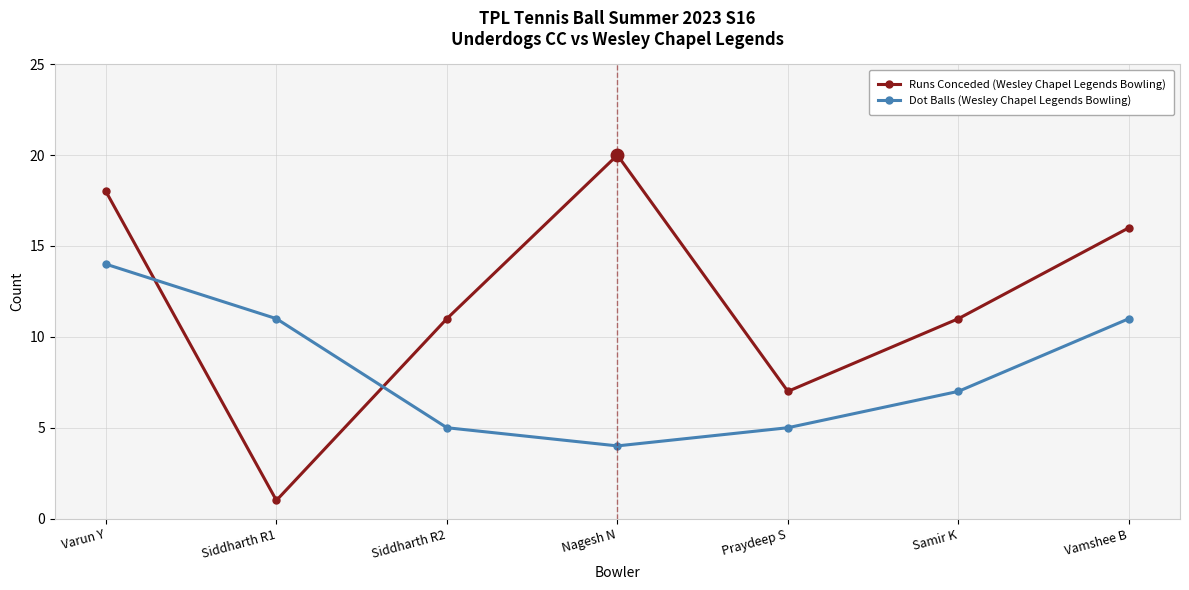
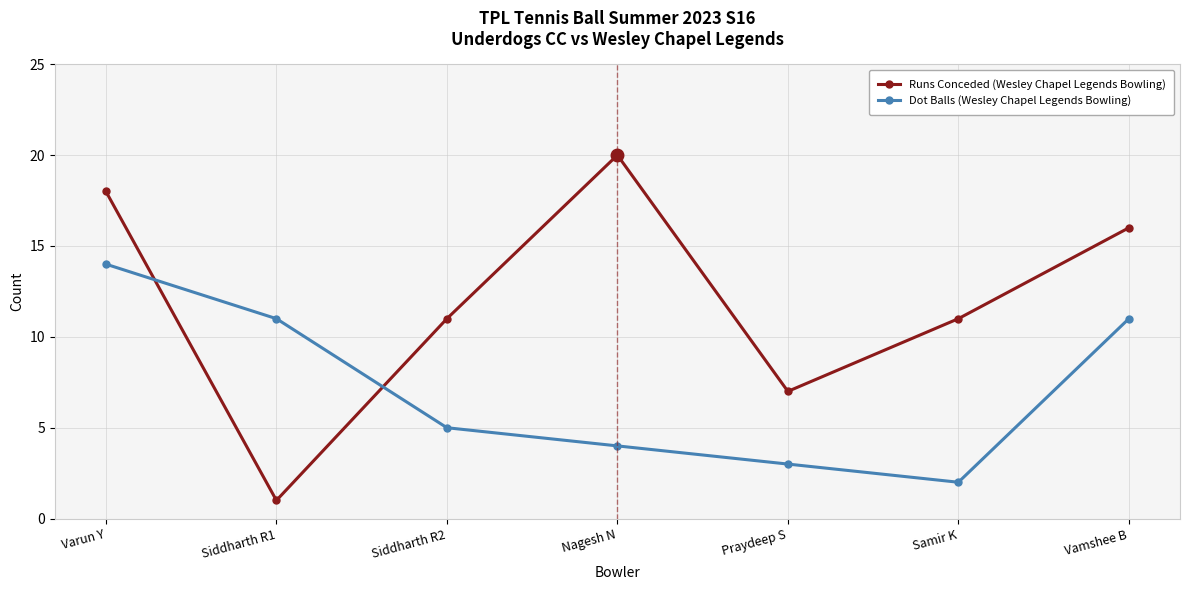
  {
    "Dot Balls (Wesley Chapel Legends Bowling)": {
      "Varun Y": 14,
      "Siddharth R1": 11,
      "Siddharth R2": 5,
      "Nagesh N": 4,
-     "Praydeep S": 5,
-     "Samir K": 7,
+     "Praydeep S": 3,
+     "Samir K": 2,
      "Vamshee B": 11
    }
  }
